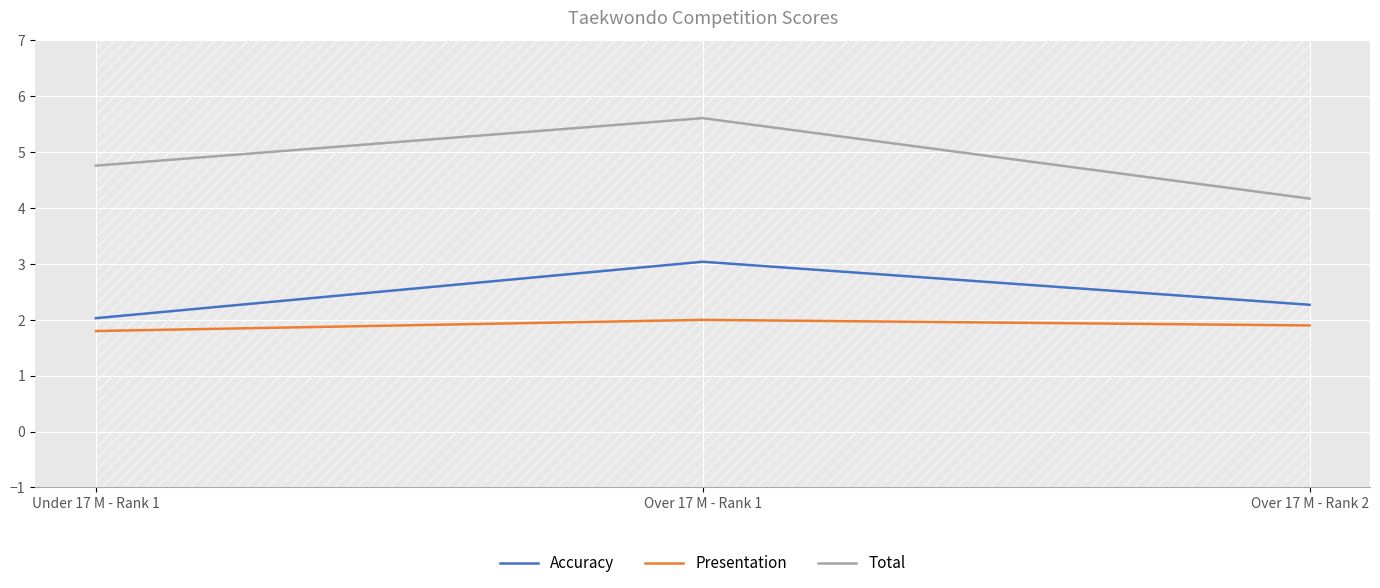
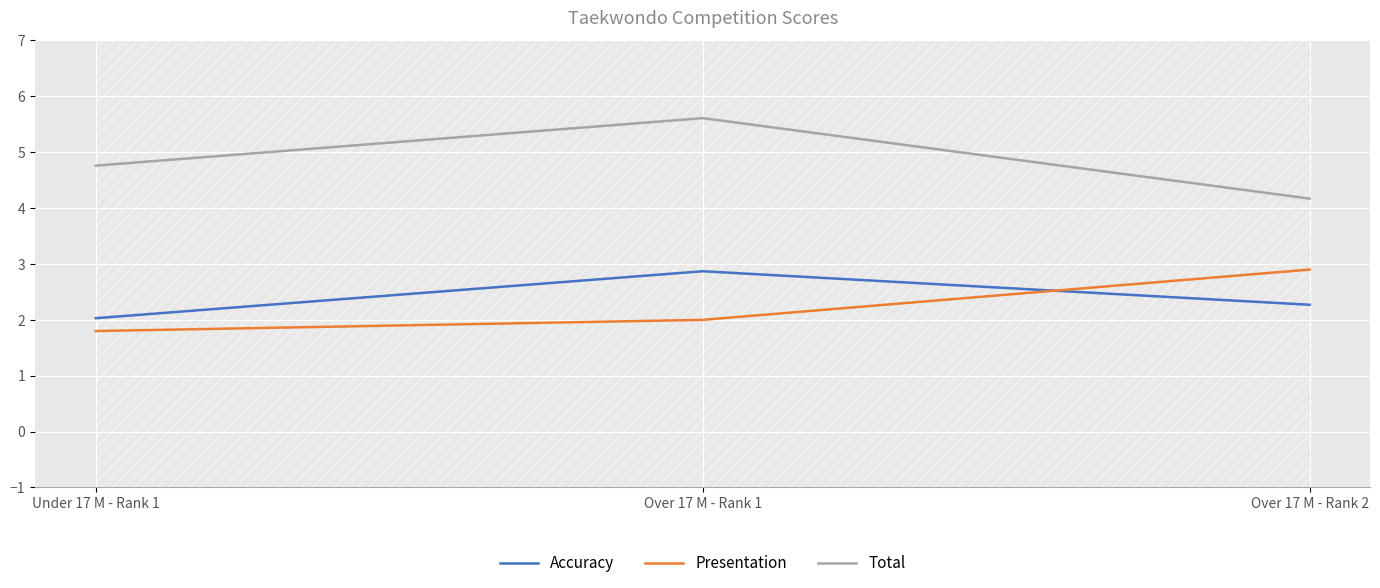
  {
    "Accuracy": {
      "Under 17 M - Rank 1": 2.0,
-     "Over 17 M - Rank 1": 3.0,
+     "Over 17 M - Rank 1": 2.9,
      "Over 17 M - Rank 2": 2.3
    },
    "Presentation": {
      "Under 17 M - Rank 1": 1.8,
      "Over 17 M - Rank 1": 2.0,
-     "Over 17 M - Rank 2": 1.9
+     "Over 17 M - Rank 2": 2.9
    },
    "Total": {
      "Under 17 M - Rank 1": 4.8,
      "Over 17 M - Rank 1": 5.6,
      "Over 17 M - Rank 2": 4.2
    }
  }
